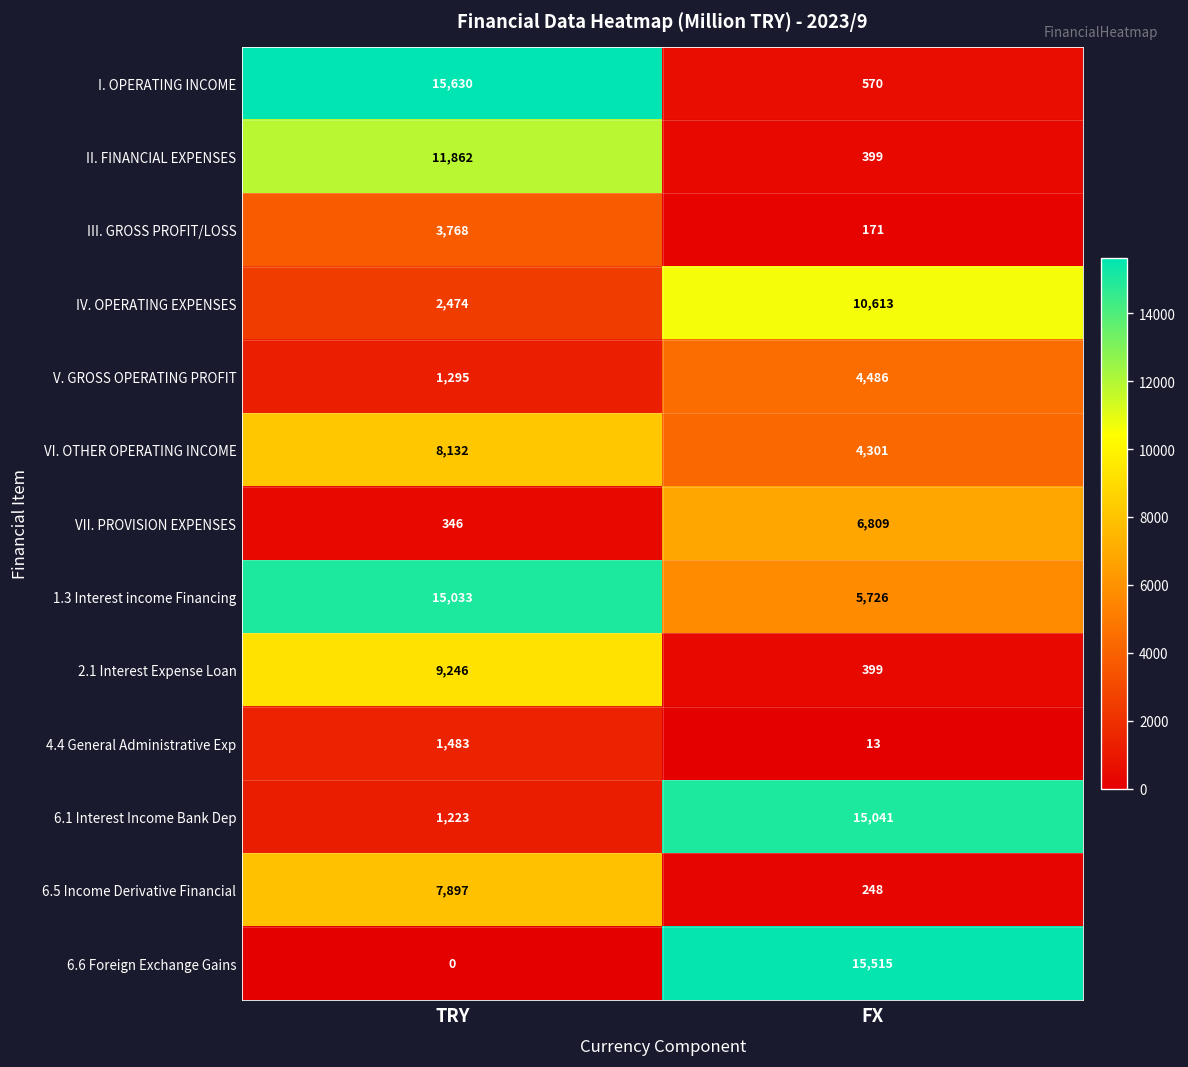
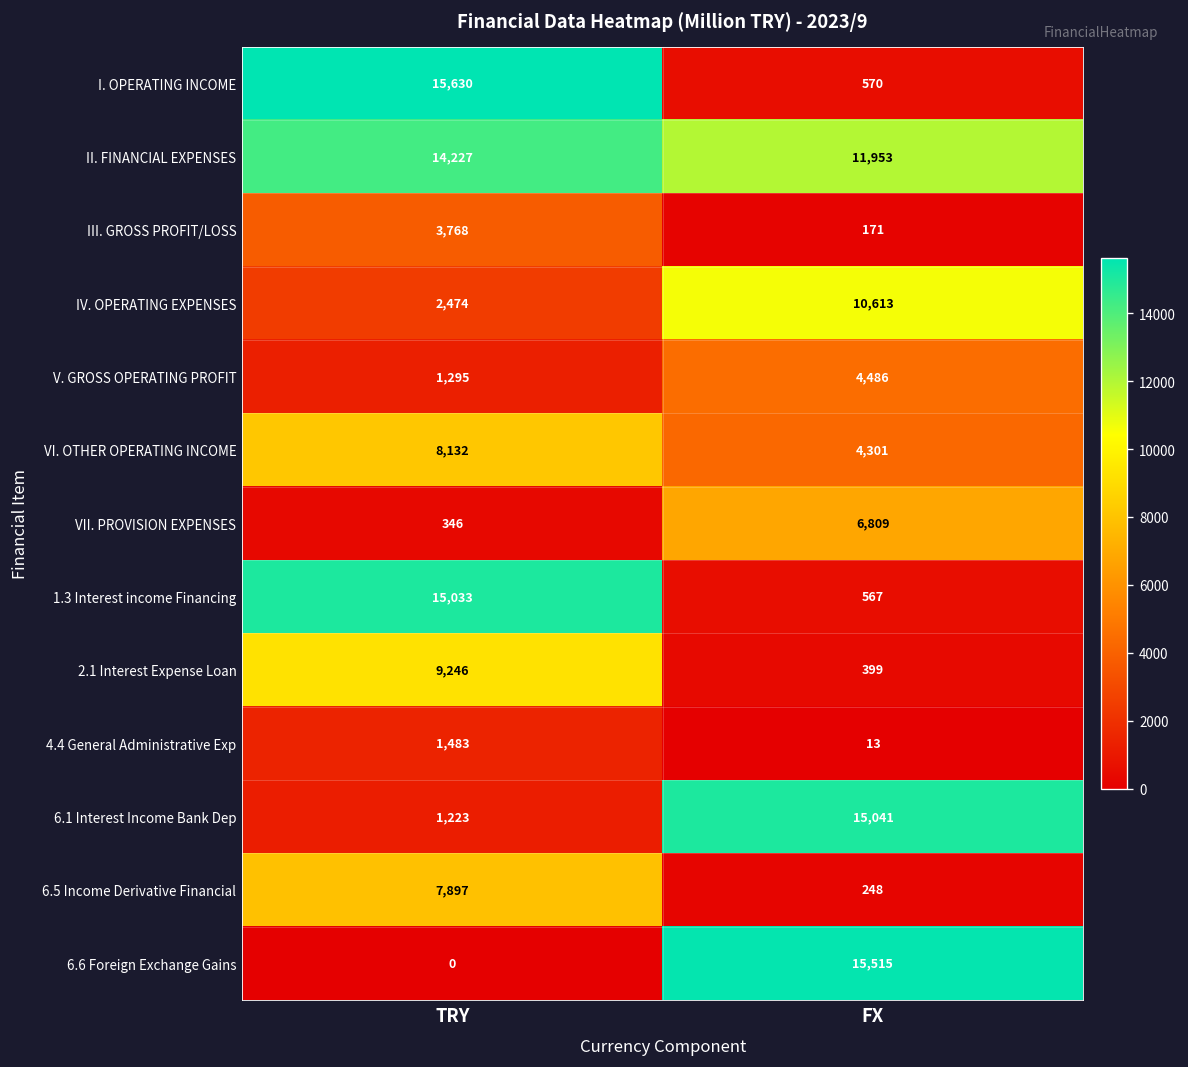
  {
    "I. OPERATING INCOME": {
      "TRY": "15,630",
      "FX": "570"
    },
    "II. FINANCIAL EXPENSES": {
-     "TRY": "11,862",
-     "FX": "399"
+     "TRY": "14,227",
+     "FX": "11,953"
    },
    "III. GROSS PROFIT/LOSS": {
      "TRY": "3,768",
      "FX": "171"
    },
    "IV. OPERATING EXPENSES": {
      "TRY": "2,474",
      "FX": "10,613"
    },
    "V. GROSS OPERATING PROFIT": {
      "TRY": "1,295",
      "FX": "4,486"
    },
    "VI. OTHER OPERATING INCOME": {
      "TRY": "8,132",
      "FX": "4,301"
    },
    "VII. PROVISION EXPENSES": {
      "TRY": "346",
      "FX": "6,809"
    },
    "1.3 Interest income Financing": {
      "TRY": "15,033",
-     "FX": "5,726"
+     "FX": "567"
    },
    "2.1 Interest Expense Loan": {
      "TRY": "9,246",
      "FX": "399"
    },
    "4.4 General Administrative Exp": {
      "TRY": "1,483",
      "FX": "13"
    },
    "6.1 Interest Income Bank Dep": {
      "TRY": "1,223",
      "FX": "15,041"
    },
    "6.5 Income Derivative Financial": {
      "TRY": "7,897",
      "FX": "248"
    },
    "6.6 Foreign Exchange Gains": {
      "TRY": "0",
      "FX": "15,515"
    }
  }
